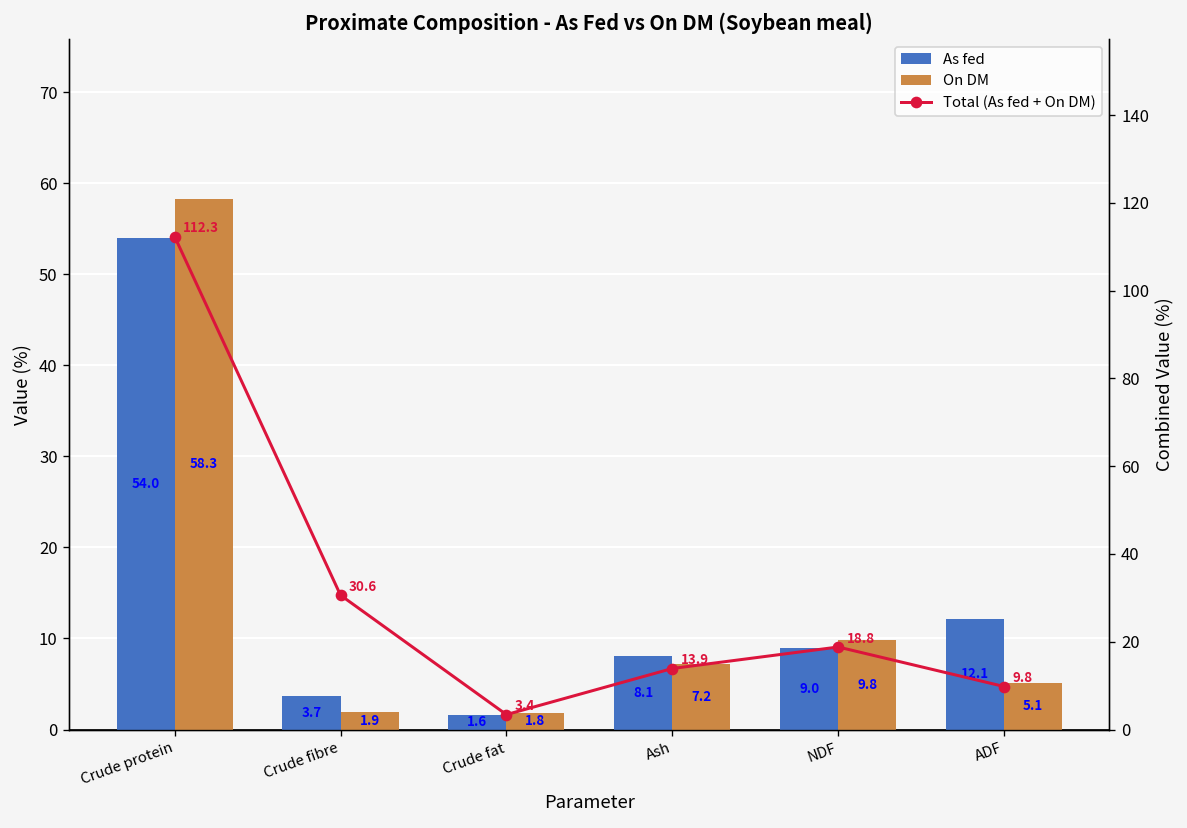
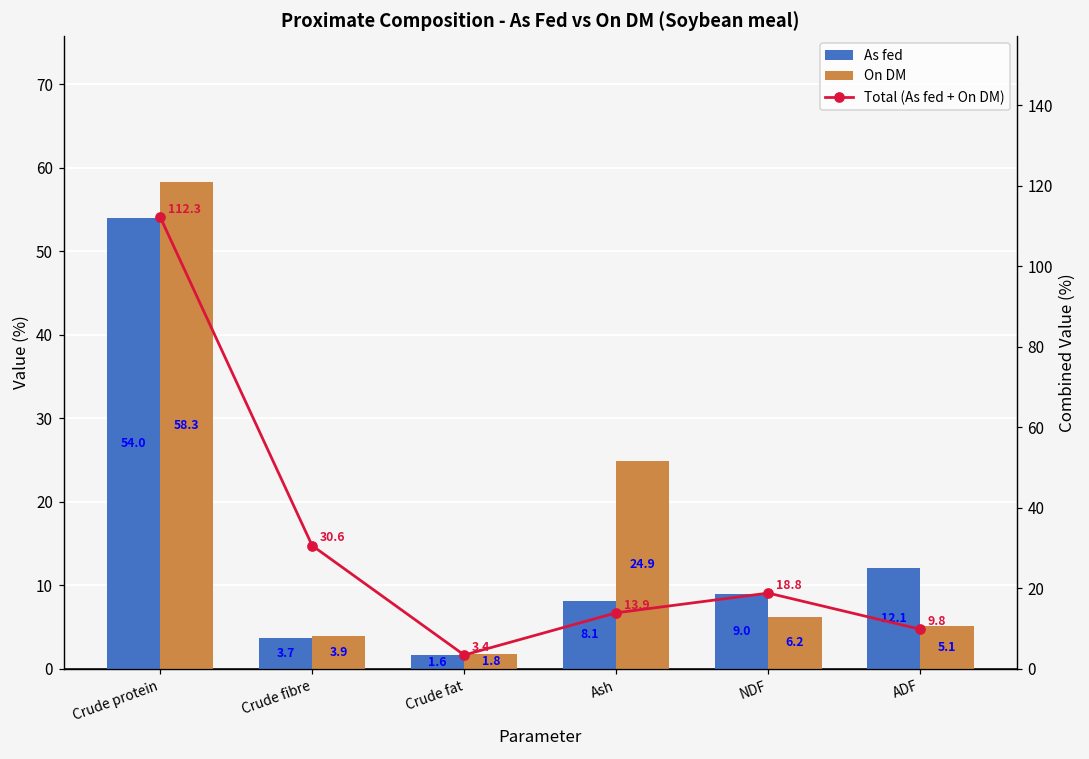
  {
    "As fed": {
      "Crude protein": 54.0,
      "Crude fibre": 3.7,
      "Crude fat": 1.6,
      "Ash": 8.1,
      "NDF": 9.0,
      "ADF": 12.1
    },
    "On DM": {
      "Crude protein": 58.3,
-     "Crude fibre": 1.9,
+     "Crude fibre": 3.9,
      "Crude fat": 1.8,
-     "Ash": 7.2,
-     "NDF": 9.8,
+     "Ash": 24.9,
+     "NDF": 6.2,
      "ADF": 5.1
    },
    "Total (As fed + On DM)": {
      "Crude protein": 112.3,
      "Crude fibre": 30.6,
      "Crude fat": 3.4,
      "Ash": 13.9,
      "NDF": 18.8,
      "ADF": 9.8
    }
  }
